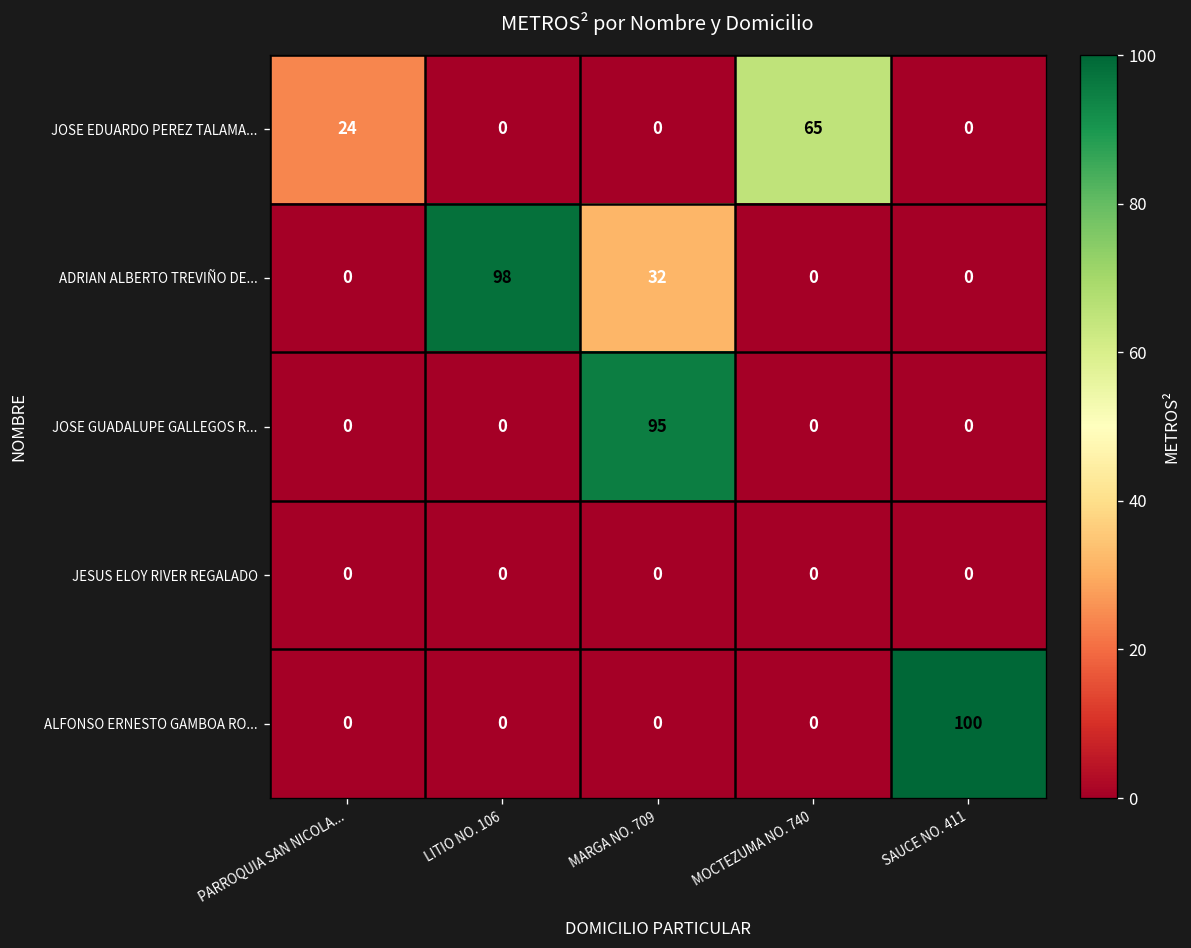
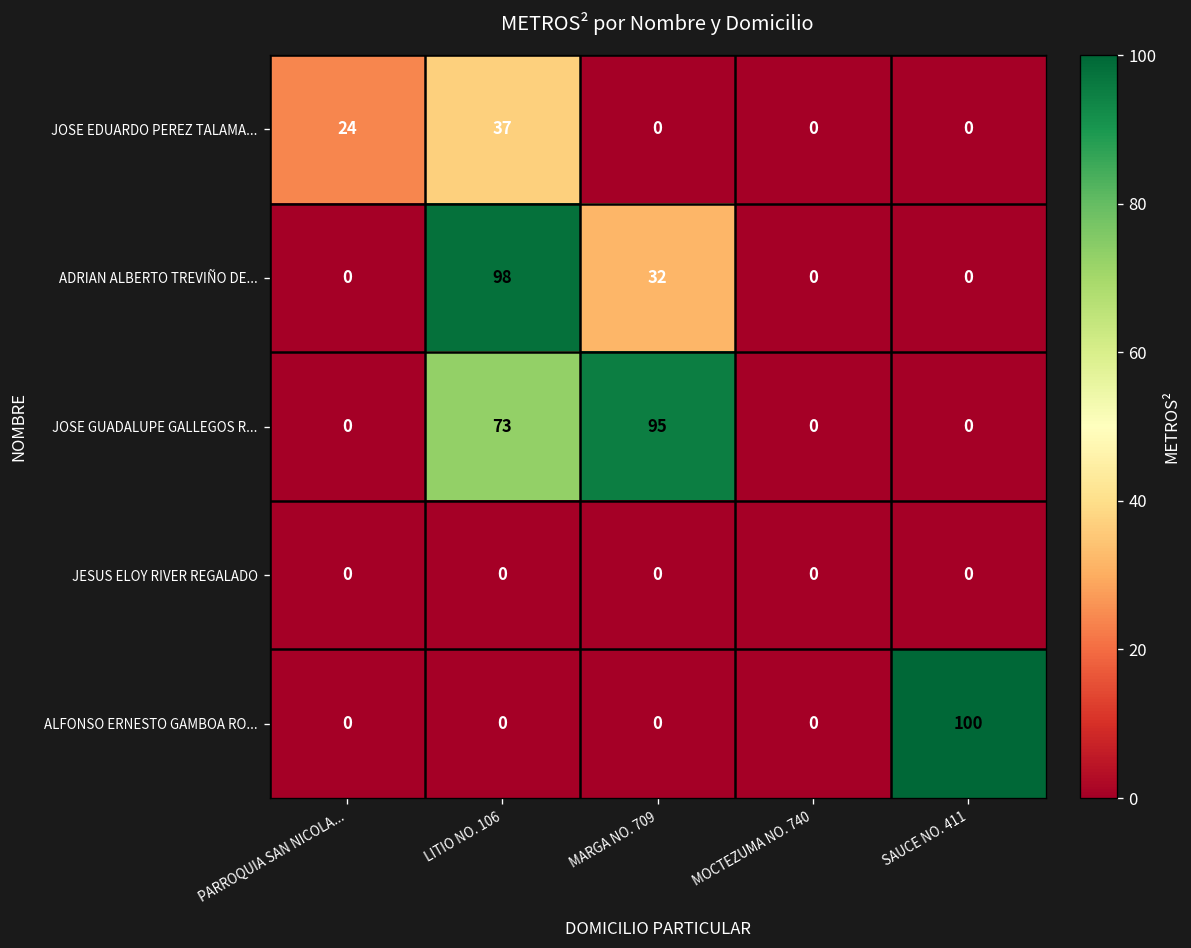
  {
    "JOSE EDUARDO PEREZ TALAMA...": {
      "PARROQUIA SAN NICOLA...": 24,
-     "LITIO NO. 106": 0,
+     "LITIO NO. 106": 37,
      "MARGA NO. 709": 0,
-     "MOCTEZUMA NO. 740": 65,
+     "MOCTEZUMA NO. 740": 0,
      "SAUCE NO. 411": 0
    },
    "ADRIAN ALBERTO TREVIÑO DE...": {
      "PARROQUIA SAN NICOLA...": 0,
      "LITIO NO. 106": 98,
      "MARGA NO. 709": 32,
      "MOCTEZUMA NO. 740": 0,
      "SAUCE NO. 411": 0
    },
    "JOSE GUADALUPE GALLEGOS R...": {
      "PARROQUIA SAN NICOLA...": 0,
-     "LITIO NO. 106": 0,
+     "LITIO NO. 106": 73,
      "MARGA NO. 709": 95,
      "MOCTEZUMA NO. 740": 0,
      "SAUCE NO. 411": 0
    },
    "JESUS ELOY RIVER REGALADO": {
      "PARROQUIA SAN NICOLA...": 0,
      "LITIO NO. 106": 0,
      "MARGA NO. 709": 0,
      "MOCTEZUMA NO. 740": 0,
      "SAUCE NO. 411": 0
    },
    "ALFONSO ERNESTO GAMBOA RO...": {
      "PARROQUIA SAN NICOLA...": 0,
      "LITIO NO. 106": 0,
      "MARGA NO. 709": 0,
      "MOCTEZUMA NO. 740": 0,
      "SAUCE NO. 411": 100
    }
  }
